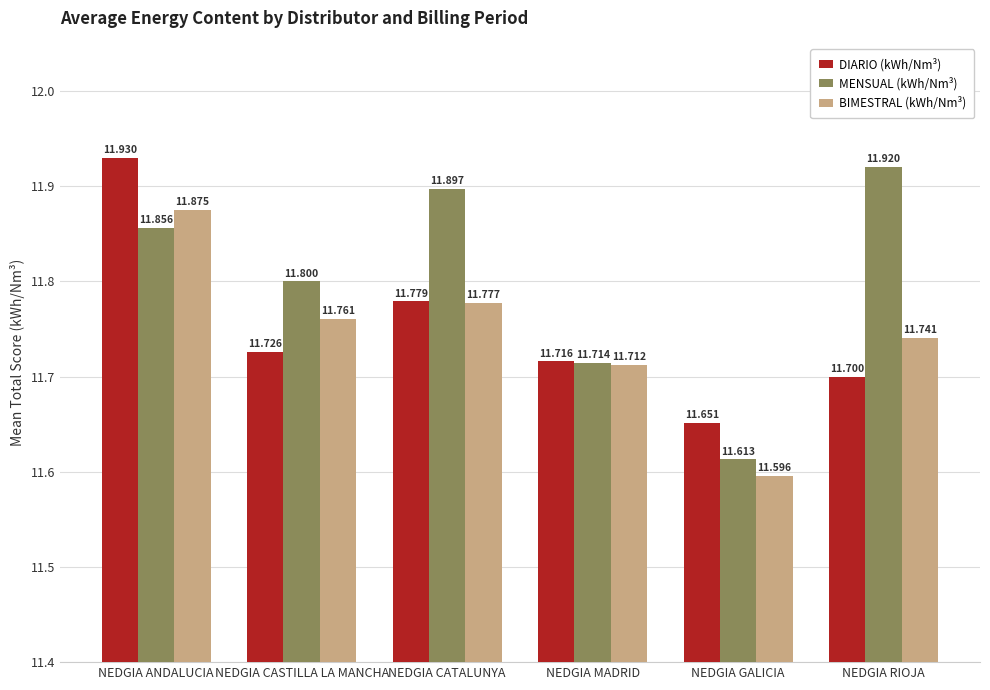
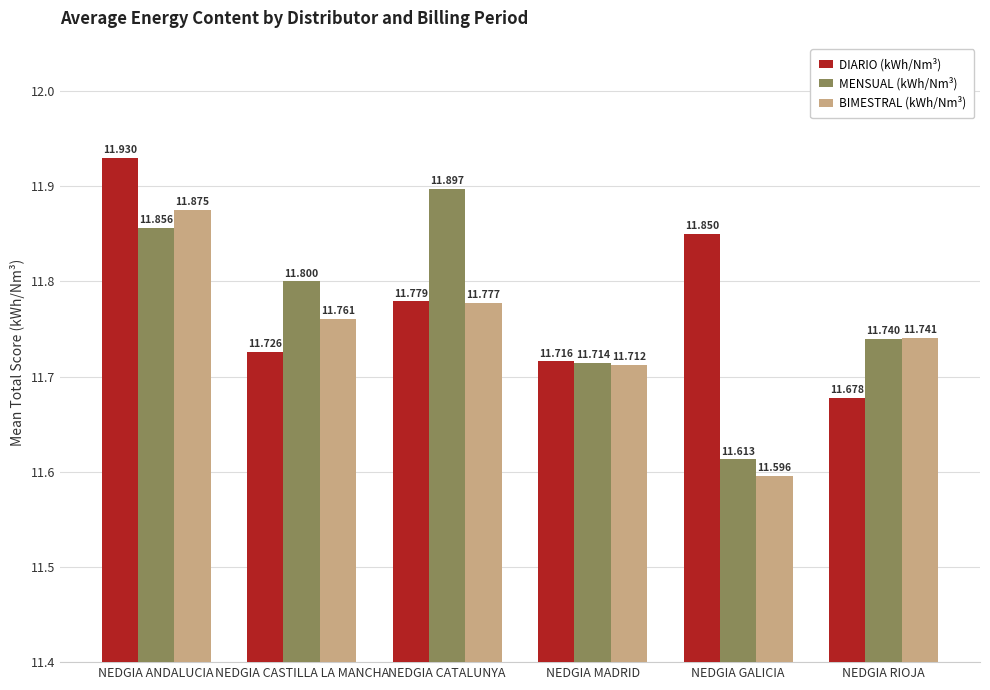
  {
    "DIARIO (kWh/Nm³)": {
      "NEDGIA ANDALUCIA": 11.930,
      "NEDGIA CASTILLA LA MANCHA": 11.726,
      "NEDGIA CATALUNYA": 11.779,
      "NEDGIA MADRID": 11.716,
-     "NEDGIA GALICIA": 11.651,
-     "NEDGIA RIOJA": 11.700
+     "NEDGIA GALICIA": 11.850,
+     "NEDGIA RIOJA": 11.678
    },
    "MENSUAL (kWh/Nm³)": {
      "NEDGIA ANDALUCIA": 11.856,
      "NEDGIA CASTILLA LA MANCHA": 11.800,
      "NEDGIA CATALUNYA": 11.897,
      "NEDGIA MADRID": 11.714,
      "NEDGIA GALICIA": 11.613,
-     "NEDGIA RIOJA": 11.920
+     "NEDGIA RIOJA": 11.740
    },
    "BIMESTRAL (kWh/Nm³)": {
      "NEDGIA ANDALUCIA": 11.875,
      "NEDGIA CASTILLA LA MANCHA": 11.761,
      "NEDGIA CATALUNYA": 11.777,
      "NEDGIA MADRID": 11.712,
      "NEDGIA GALICIA": 11.596,
      "NEDGIA RIOJA": 11.741
    }
  }
